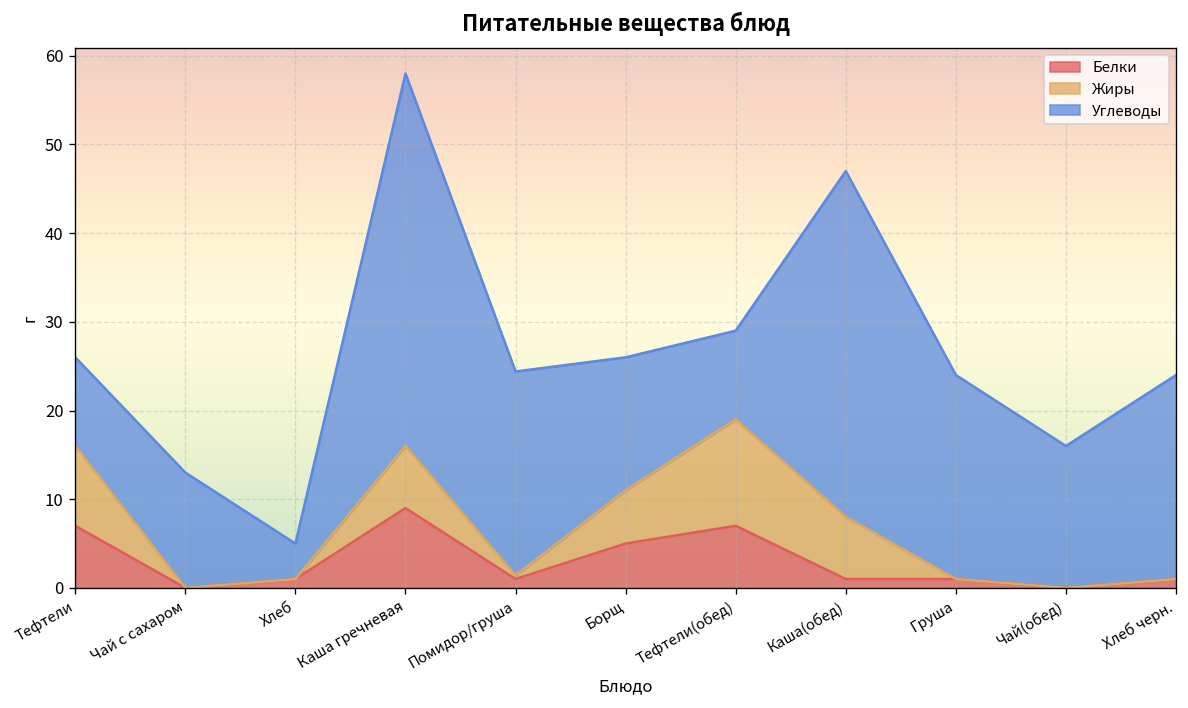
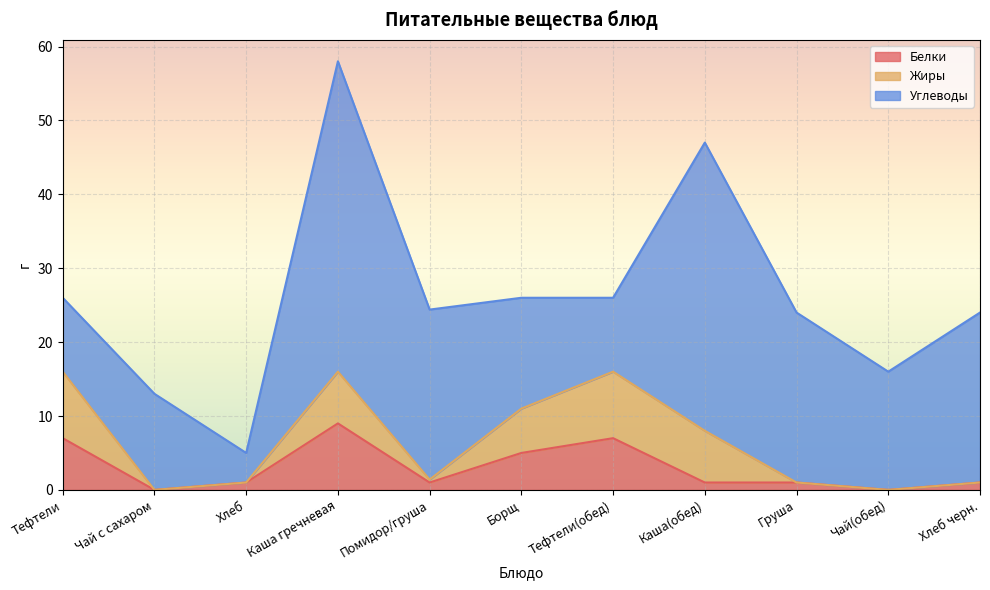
  {
    "Белки": {
      "Тефтели": 7,
      "Каша гречневая": 9,
      "Помидор/груша": 1,
      "Борщ": 5,
      "Тефтели(обед)": 7,
      "Каша(обед)": 1
    },
    "Жиры": {
      "Тефтели": 9,
      "Каша гречневая": 7,
      "Помидор/груша": 0,
      "Борщ": 6,
-     "Тефтели(обед)": 12,
+     "Тефтели(обед)": 9,
      "Каша(обед)": 7
    },
    "Углеводы": {
      "Тефтели": 10,
      "Чай с сахаром": 13,
      "Хлеб": 4,
      "Каша гречневая": 42,
      "Помидор/груша": 23,
      "Борщ": 15,
      "Тефтели(обед)": 10,
      "Каша(обед)": 39,
      "Груша": 23,
      "Чай(обед)": 16,
      "Хлеб черн.": 23
    }
  }
